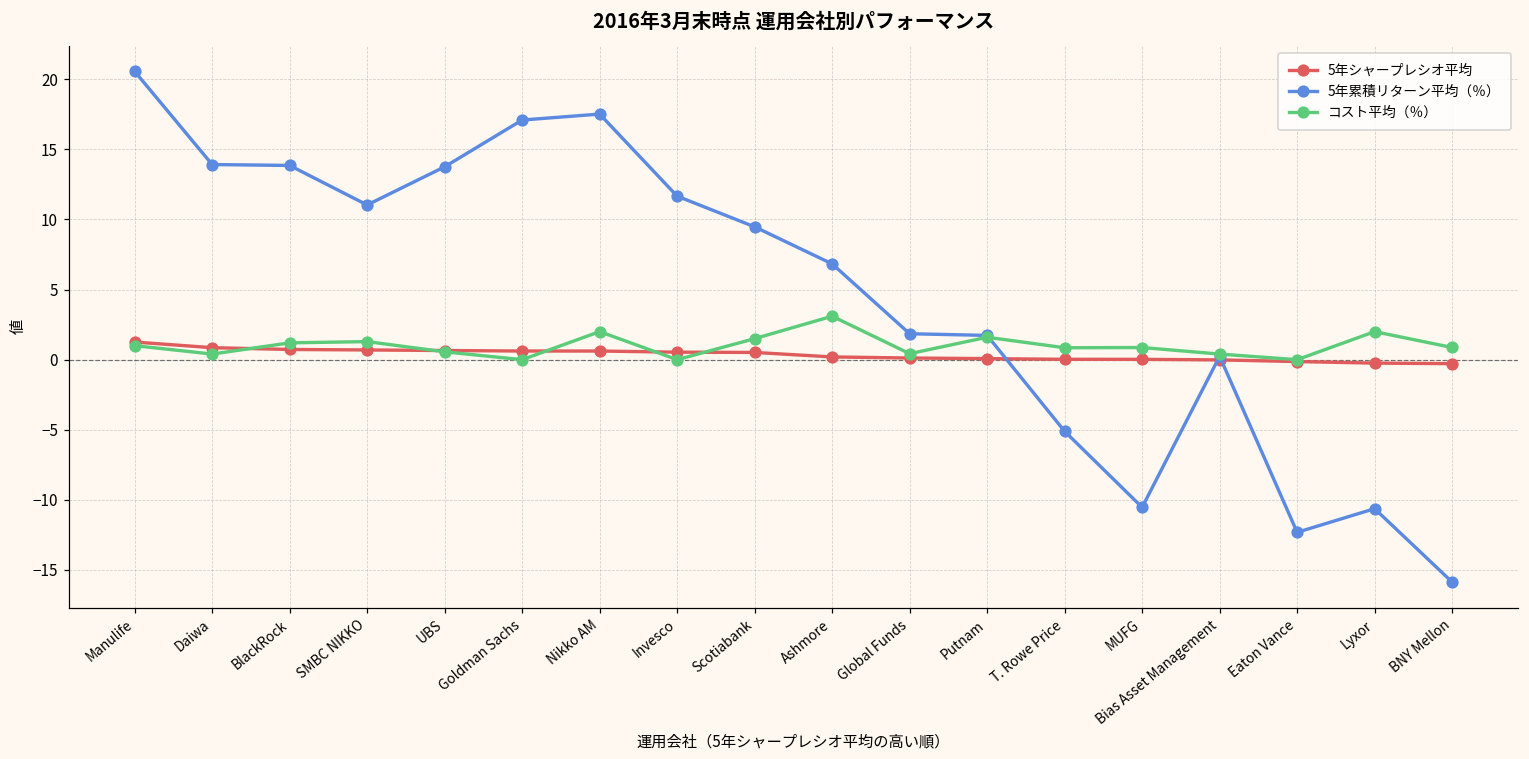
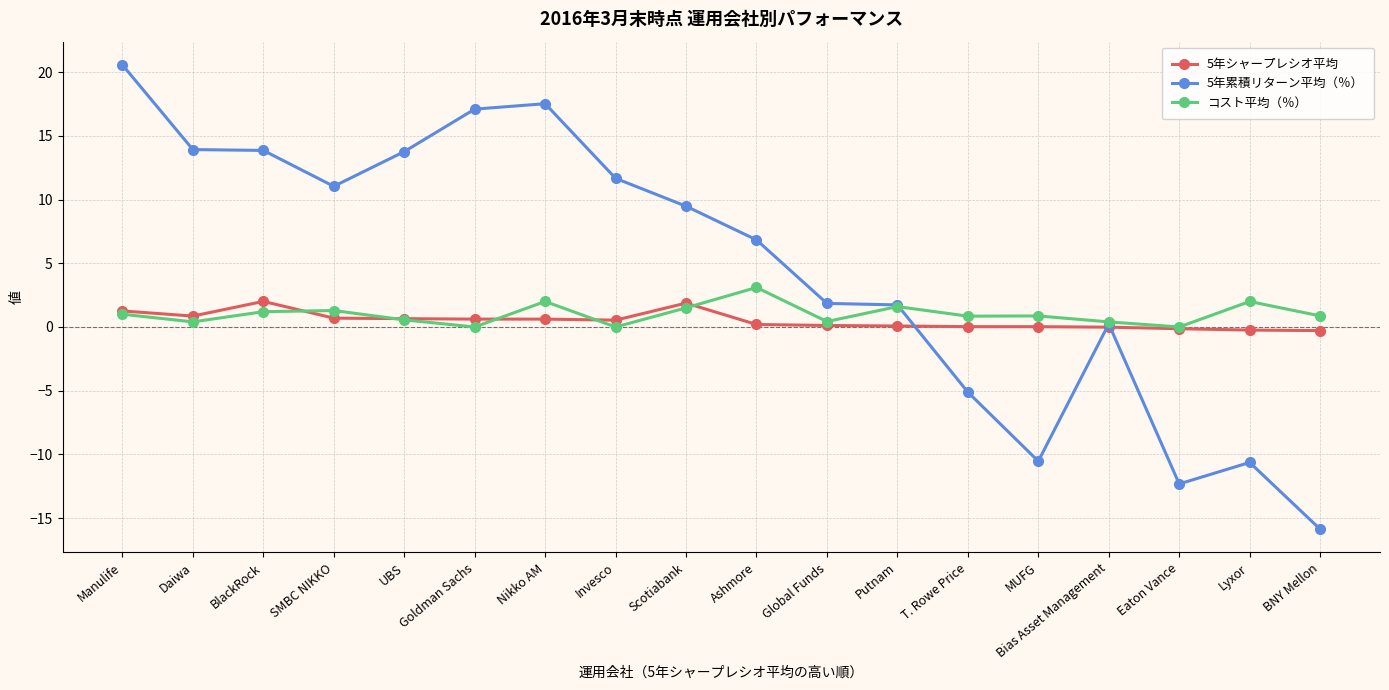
  {
    "5年シャープレシオ平均": {
      "Manulife": 1.3,
      "Daiwa": 0.9,
-     "BlackRock": 0.7,
+     "BlackRock": 2.0,
      "SMBC NIKKO": 0.7,
      "Goldman Sachs": 0.6,
      "Nikko AM": 0.6,
      "Invesco": 0.5,
-     "Scotiabank": 0.5,
+     "Scotiabank": 1.9,
      "Ashmore": 0.2,
      "Global Funds": 0.1,
      "Putnam": 0.1,
      "T. Rowe Price": 0.0,
      "MUFG": 0.0,
      "Bias Asset Management": 0.0,
      "Lyxor": -0.2,
      "BNY Mellon": -0.3
    },
    "5年累積リターン平均（％）": {
      "Manulife": 20.6,
      "Daiwa": 13.9,
      "BlackRock": 13.9,
      "SMBC NIKKO": 11.0,
      "UBS": 13.8,
      "Goldman Sachs": 17.1,
      "Nikko AM": 17.5,
      "Invesco": 11.7,
      "Scotiabank": 9.5,
      "Ashmore": 6.8,
      "Global Funds": 1.9,
      "T. Rowe Price": -5.1,
      "MUFG": -10.5,
      "Eaton Vance": -12.3,
      "Lyxor": -10.6,
      "BNY Mellon": -15.9
    },
    "コスト平均（％）": {
      "Manulife": 1.0,
      "Daiwa": 0.4,
      "BlackRock": 1.2,
      "SMBC NIKKO": 1.3,
      "Goldman Sachs": 0.0,
      "Nikko AM": 2.0,
      "Invesco": 0.0,
      "Scotiabank": 1.5,
      "Ashmore": 3.1,
      "Global Funds": 0.4,
      "T. Rowe Price": 0.9,
      "MUFG": 0.9,
      "Lyxor": 2.0,
      "BNY Mellon": 0.9
    }
  }
